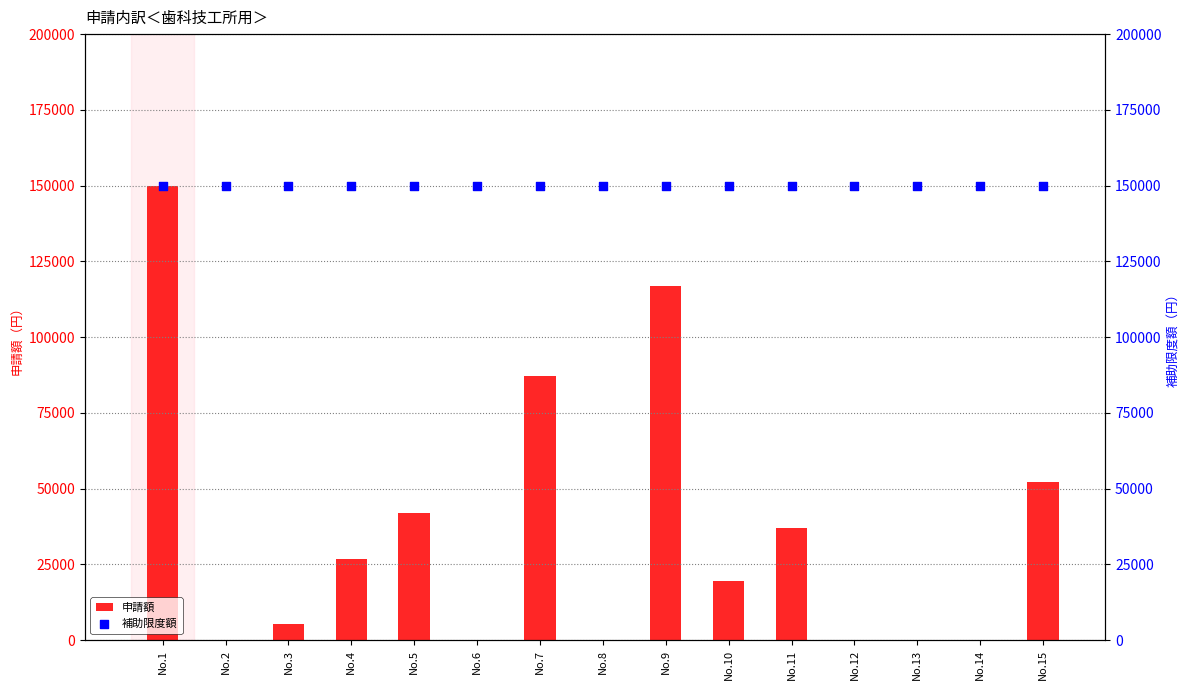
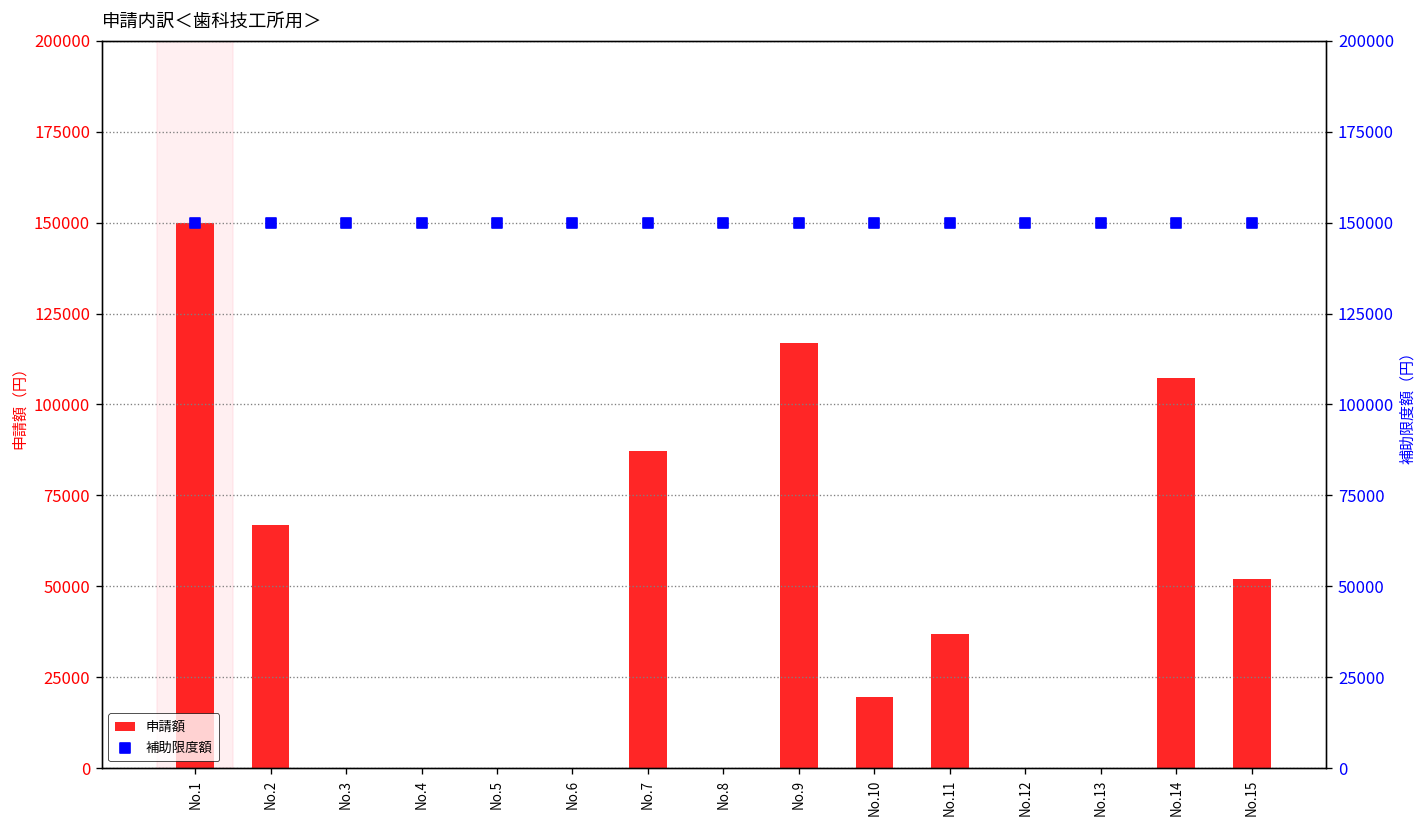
  {
    "申請額": {
      "No.1": 150000,
-     "No.2": 0,
-     "No.3": 5000,
-     "No.4": 27000,
-     "No.5": 42000,
+     "No.2": 67000,
+     "No.3": 0,
+     "No.4": 0,
+     "No.5": 0,
      "No.6": 0,
      "No.7": 87000,
      "No.8": 0,
      "No.9": 117000,
      "No.10": 20000,
      "No.11": 37000,
      "No.12": 0,
      "No.13": 0,
-     "No.14": 0,
+     "No.14": 107000,
      "No.15": 52000
    }
  }
